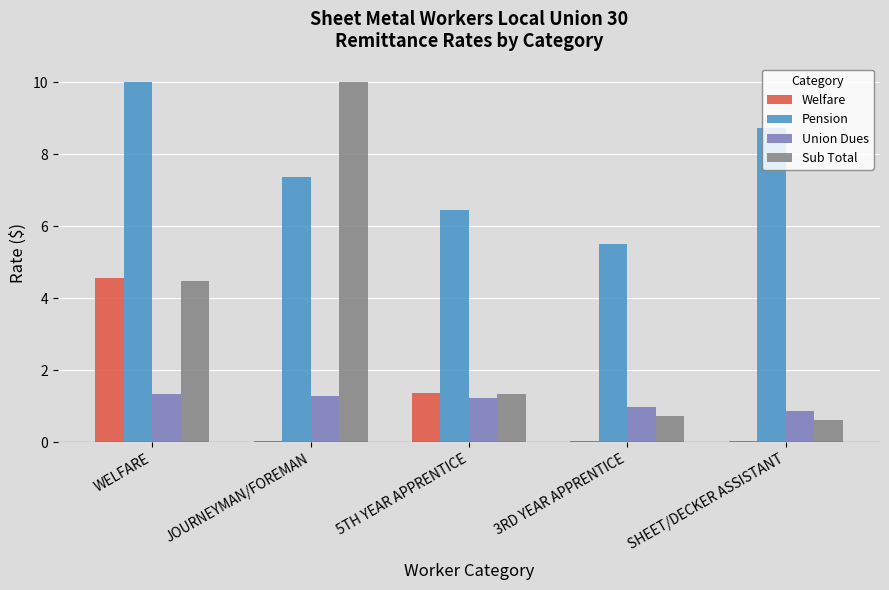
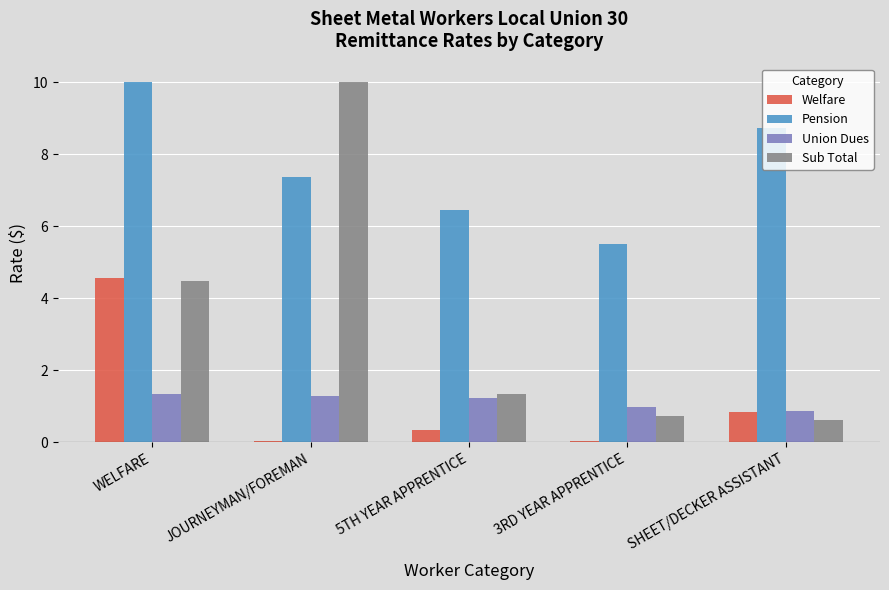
  {
    "Welfare": {
      "WELFARE": 4.6,
-     "5TH YEAR APPRENTICE": 1.4,
-     "SHEET/DECKER ASSISTANT": 0.0
+     "5TH YEAR APPRENTICE": 0.3,
+     "SHEET/DECKER ASSISTANT": 0.8
    }
  }
